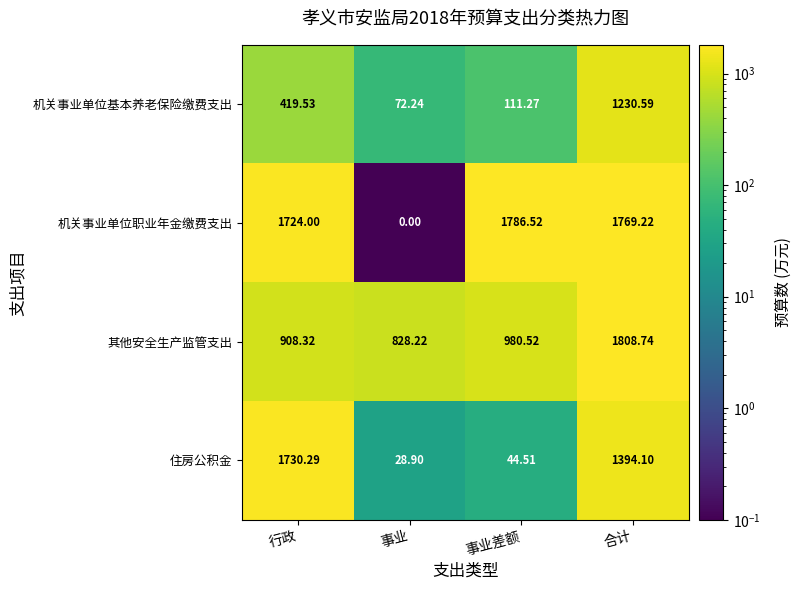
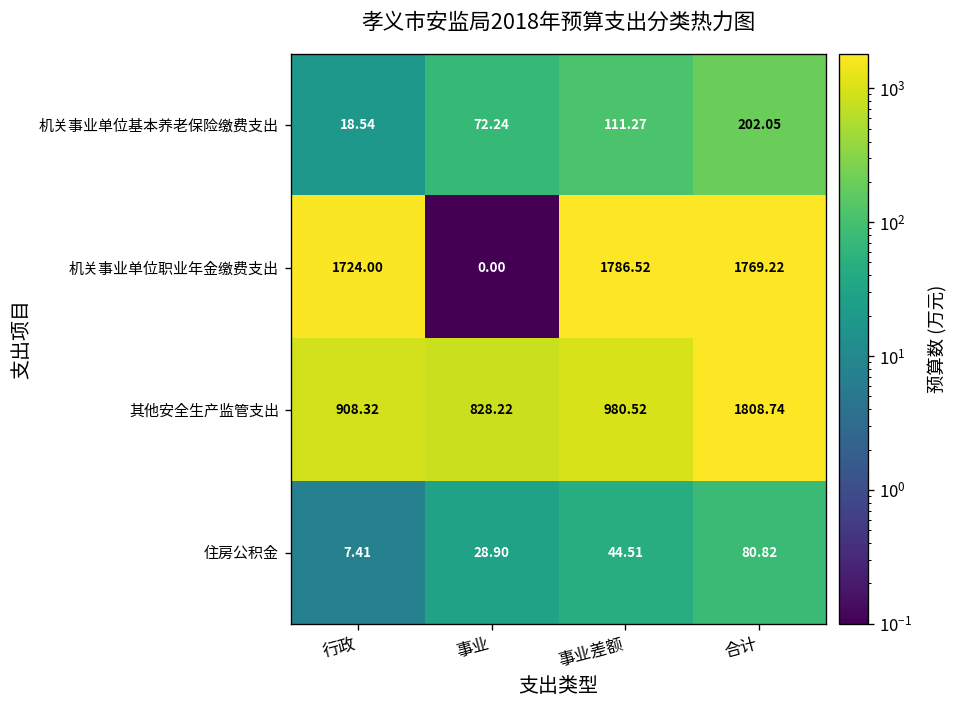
  {
    "机关事业单位基本养老保险缴费支出": {
-     "行政": 419.53,
+     "行政": 18.54,
      "事业": 72.24,
      "事业差额": 111.27,
-     "合计": 1230.59
+     "合计": 202.05
    },
    "机关事业单位职业年金缴费支出": {
      "行政": 1724.00,
      "事业": 0.00,
      "事业差额": 1786.52,
      "合计": 1769.22
    },
    "其他安全生产监管支出": {
      "行政": 908.32,
      "事业": 828.22,
      "事业差额": 980.52,
      "合计": 1808.74
    },
    "住房公积金": {
-     "行政": 1730.29,
+     "行政": 7.41,
      "事业": 28.90,
      "事业差额": 44.51,
-     "合计": 1394.10
+     "合计": 80.82
    }
  }
